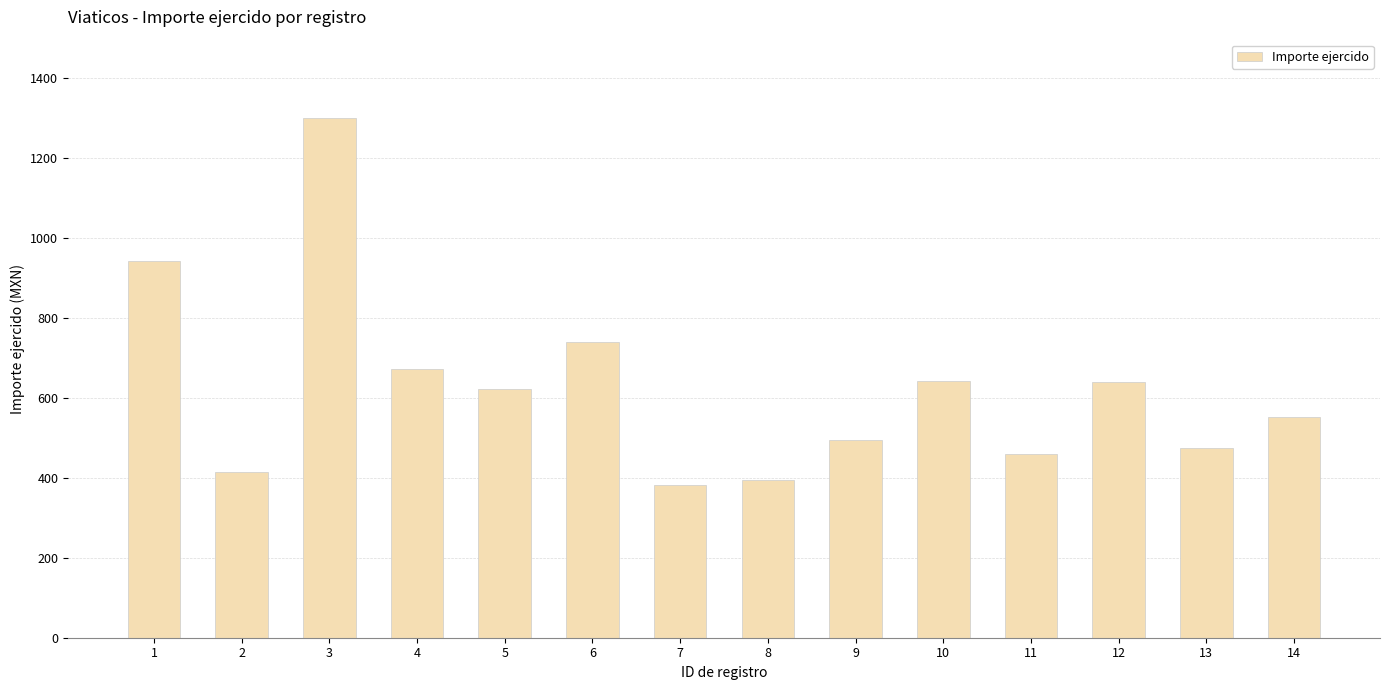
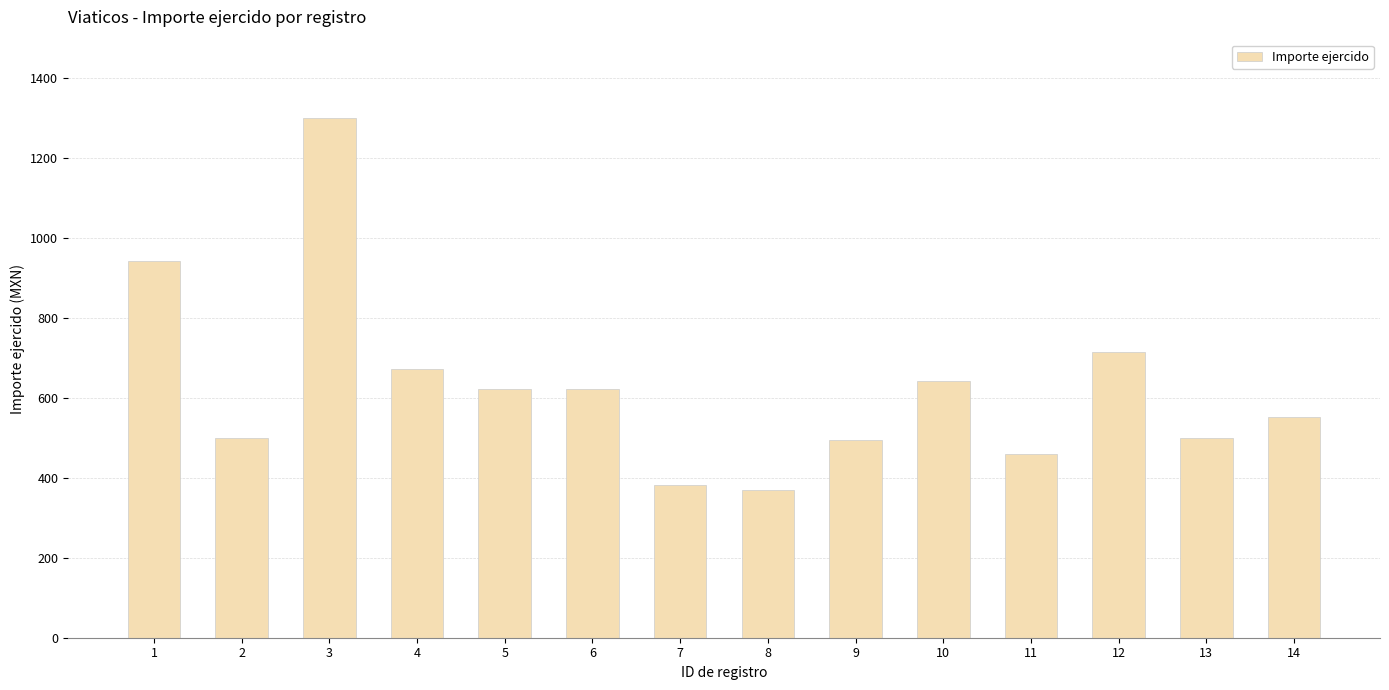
  {
    "1": 940,
-   "2": 410,
+   "2": 500,
    "3": 1300,
    "4": 670,
    "5": 620,
-   "6": 740,
+   "6": 620,
    "7": 380,
-   "8": 400,
+   "8": 370,
    "9": 490,
    "10": 640,
    "11": 460,
-   "12": 640,
-   "13": 470,
+   "12": 720,
+   "13": 500,
    "14": 550
  }
